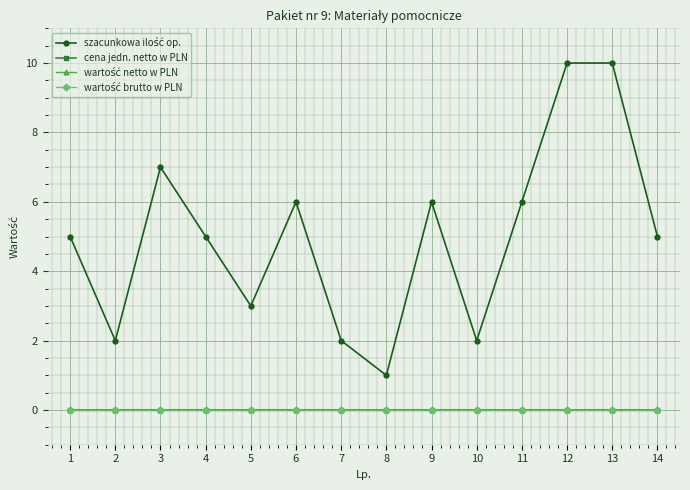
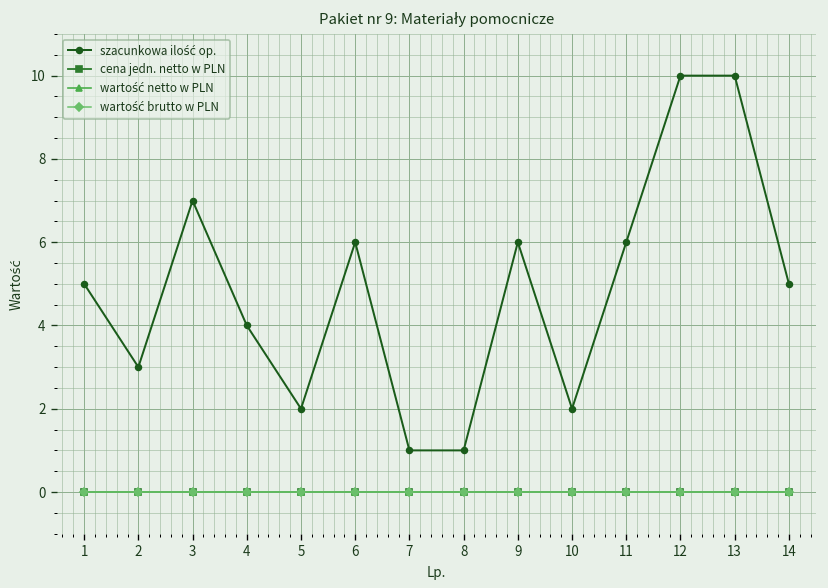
  {
    "szacunkowa ilość op.": {
      "1": 5,
-     "2": 2,
+     "2": 3,
      "3": 7,
-     "4": 5,
-     "5": 3,
+     "4": 4,
+     "5": 2,
      "6": 6,
-     "7": 2,
+     "7": 1,
      "8": 1,
      "9": 6,
      "10": 2,
      "11": 6,
      "12": 10,
      "13": 10,
      "14": 5
    },
    "wartość brutto w PLN": {
      "1": 0,
      "2": 0,
      "3": 0,
      "4": 0,
      "5": 0,
      "6": 0,
      "7": 0,
      "8": 0,
      "9": 0,
      "10": 0,
      "11": 0,
      "12": 0,
      "13": 0,
      "14": 0
    }
  }
